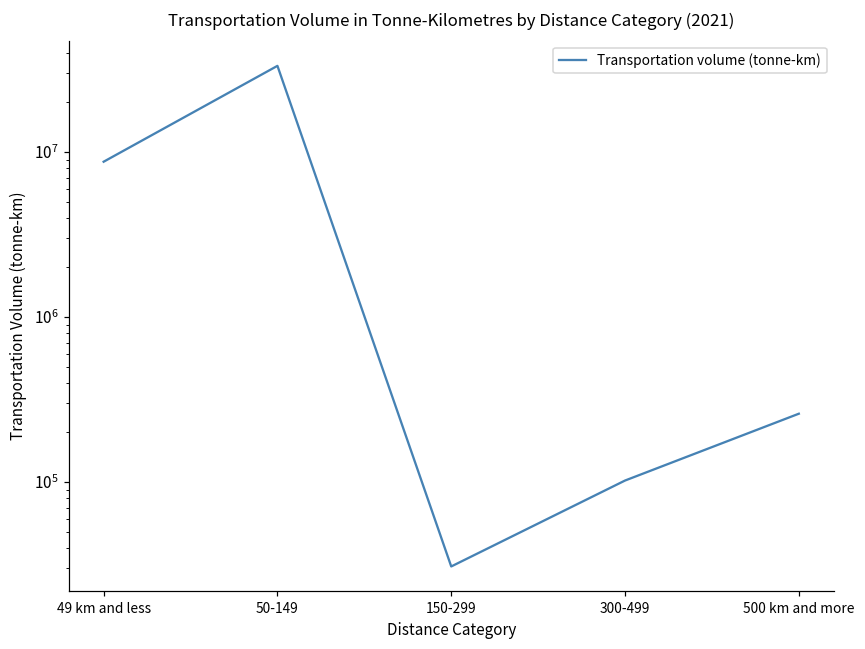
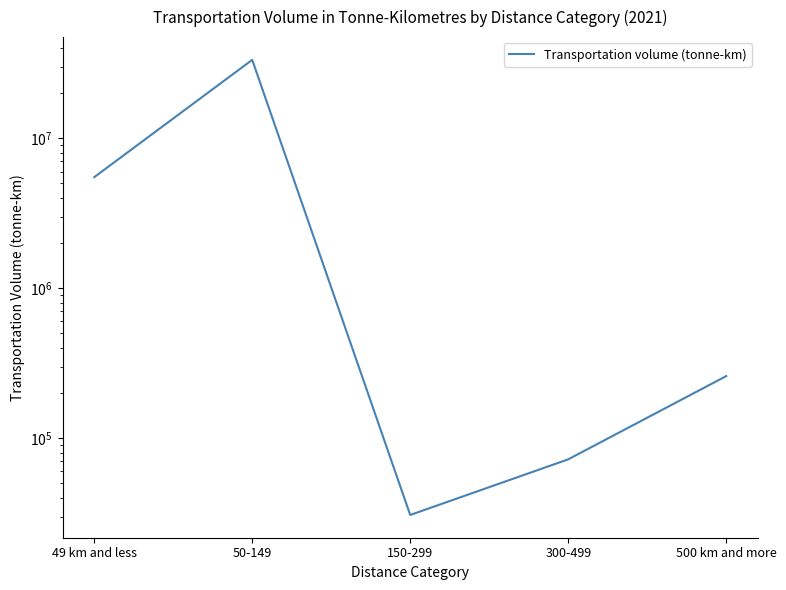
  {
-   "49 km and less": 9000000,
+   "49 km and less": 5500000,
    "50-149": 33000000,
    "150-299": 31000,
-   "300-499": 100000,
+   "300-499": 70000,
    "500 km and more": 260000
  }
